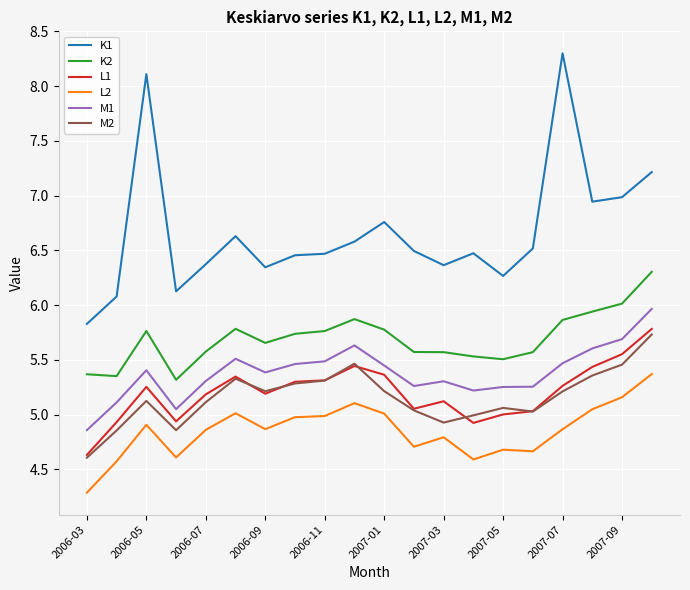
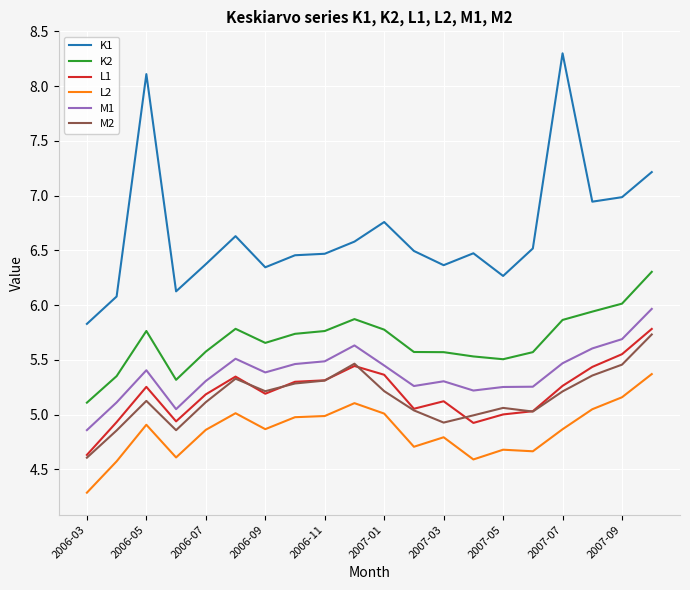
  {
    "K1": {
      "2006-03": 5.83,
      "2006-05": 8.11,
      "2006-07": 6.37,
      "2006-09": 6.35,
      "2006-11": 6.47,
      "2007-01": 6.76,
      "2007-03": 6.37,
      "2007-05": 6.27,
      "2007-07": 8.30,
      "2007-09": 6.99
    },
    "K2": {
-     "2006-03": 5.37,
+     "2006-03": 5.11,
      "2006-05": 5.76,
      "2006-07": 5.58,
      "2006-09": 5.66,
      "2006-11": 5.76,
      "2007-01": 5.78,
      "2007-03": 5.57,
      "2007-05": 5.51,
      "2007-07": 5.87,
      "2007-09": 6.01
    },
    "L1": {
      "2006-03": 4.63,
      "2006-05": 5.25,
      "2006-07": 5.19,
      "2007-01": 5.36,
      "2007-03": 5.12,
      "2007-05": 5.00,
      "2007-07": 5.26,
      "2007-09": 5.55
    },
    "L2": {
      "2006-03": 4.29,
      "2006-05": 4.91,
      "2006-07": 4.86,
      "2006-09": 4.87,
      "2006-11": 4.99,
      "2007-01": 5.01,
      "2007-03": 4.79,
      "2007-05": 4.68,
      "2007-07": 4.87,
      "2007-09": 5.16
    },
    "M1": {
      "2006-03": 4.86,
      "2006-05": 5.41,
      "2006-07": 5.31,
      "2006-09": 5.39,
      "2006-11": 5.49,
      "2007-01": 5.45,
      "2007-03": 5.31,
      "2007-05": 5.25,
      "2007-07": 5.47,
      "2007-09": 5.69
    },
    "M2": {
      "2006-03": 4.61,
      "2006-05": 5.13,
      "2006-07": 5.11,
      "2007-01": 5.22,
      "2007-03": 4.93,
      "2007-05": 5.06,
      "2007-07": 5.21,
      "2007-09": 5.46
    }
  }
